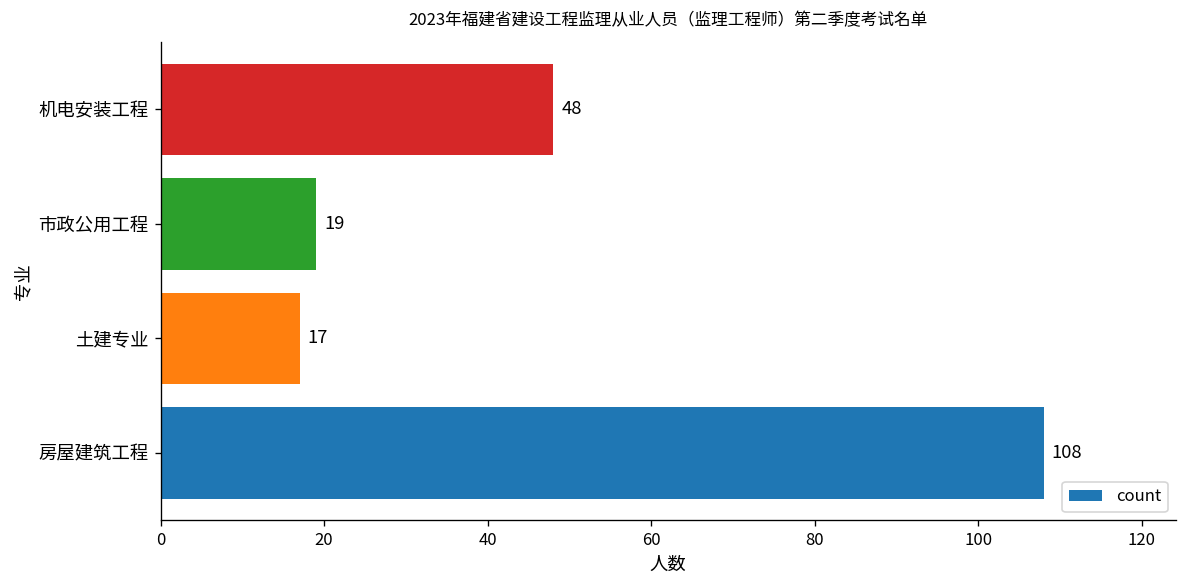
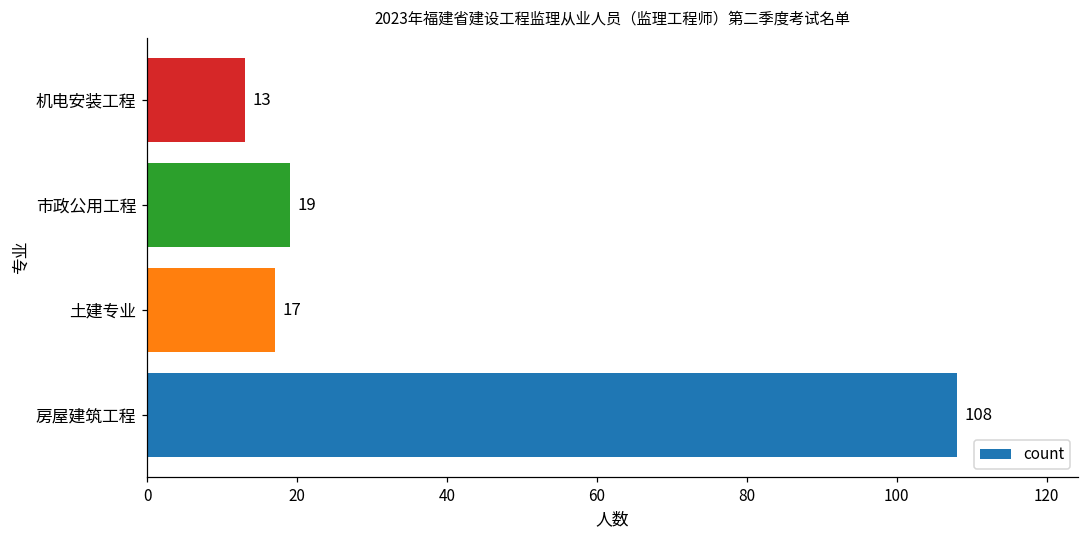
  {
-   "机电安装工程": 48,
+   "机电安装工程": 13,
    "市政公用工程": 19,
    "土建专业": 17,
    "房屋建筑工程": 108
  }
